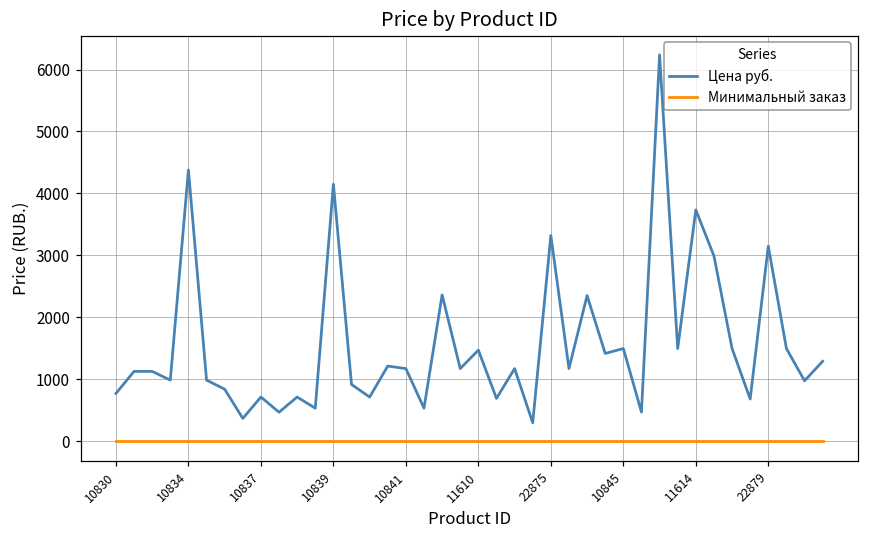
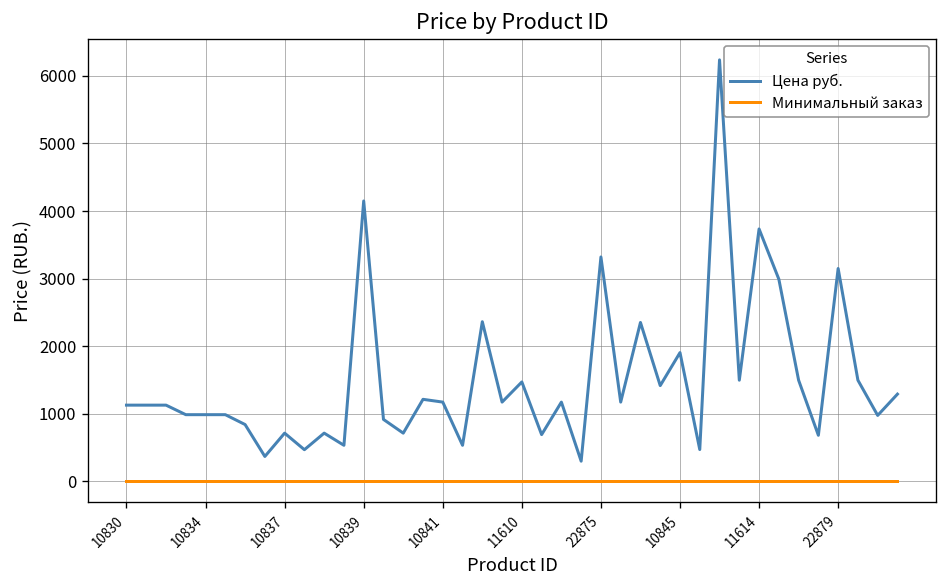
  {
    "Цена руб.": {
-     "10830": 800,
-     "10834": 4400,
+     "10830": 1100,
+     "10834": 1000,
      "10837": 700,
      "10839": 4100,
      "10841": 1200,
      "11610": 1500,
      "22875": 3300,
-     "10845": 1500,
+     "10845": 1900,
      "11614": 3700,
      "22879": 3200
    },
    "Минимальный заказ": {
      "10830": 0,
      "10834": 0,
      "10837": 0,
      "10839": 0,
      "10841": 0,
      "11610": 0,
      "22875": 0,
      "10845": 0,
      "11614": 0,
      "22879": 0
    }
  }
